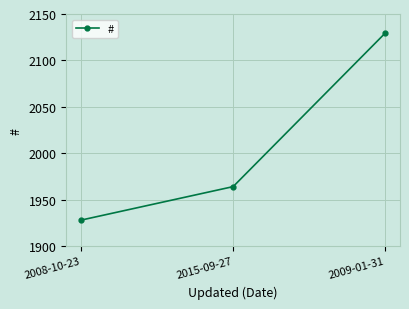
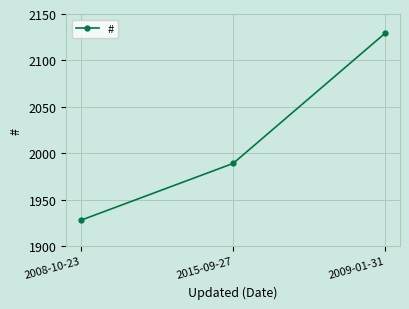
  {
    "2008-10-23": 1930,
-   "2015-09-27": 1960,
+   "2015-09-27": 1990,
    "2009-01-31": 2130
  }
